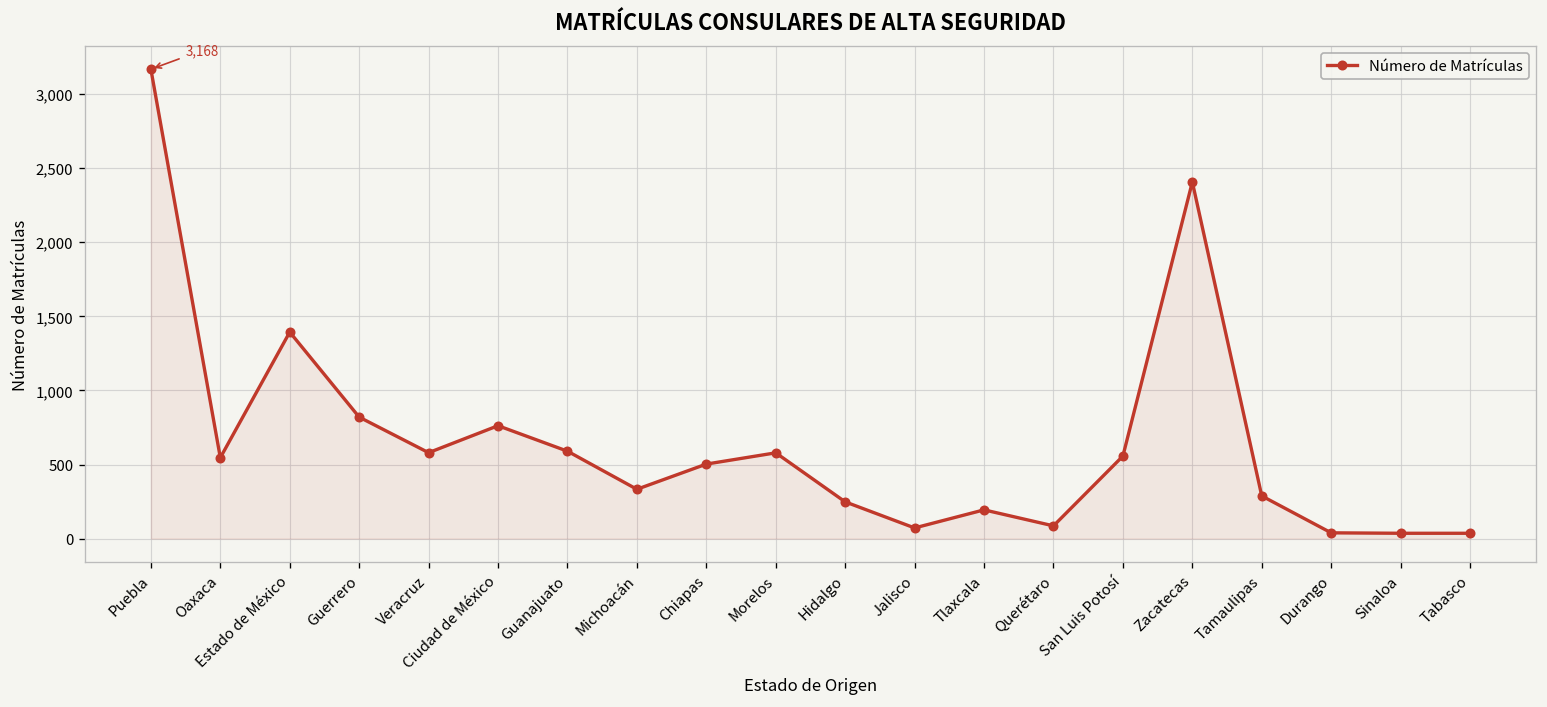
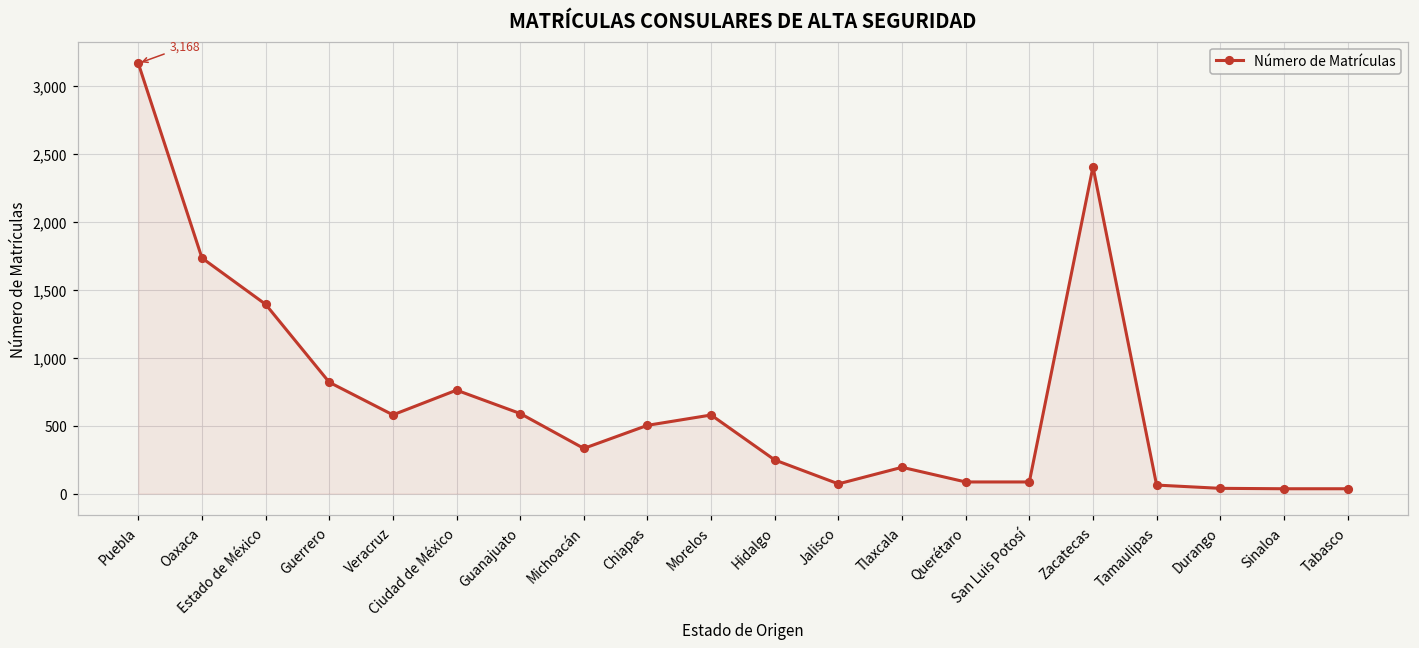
  {
-   "Oaxaca": "550",
+   "Oaxaca": "1,740",
    "Estado de México": "1,390",
    "Guerrero": "820",
    "Veracruz": "580",
    "Ciudad de México": "760",
    "Guanajuato": "590",
    "Michoacán": "330",
    "Chiapas": "500",
    "Morelos": "580",
    "Hidalgo": "250",
    "Jalisco": "70",
    "Tlaxcala": "190",
    "Querétaro": "90",
-   "San Luis Potosí": "560",
+   "San Luis Potosí": "90",
    "Zacatecas": "2,410",
-   "Tamaulipas": "290",
+   "Tamaulipas": "60",
    "Durango": "40",
    "Sinaloa": "40",
    "Tabasco": "40"
  }
